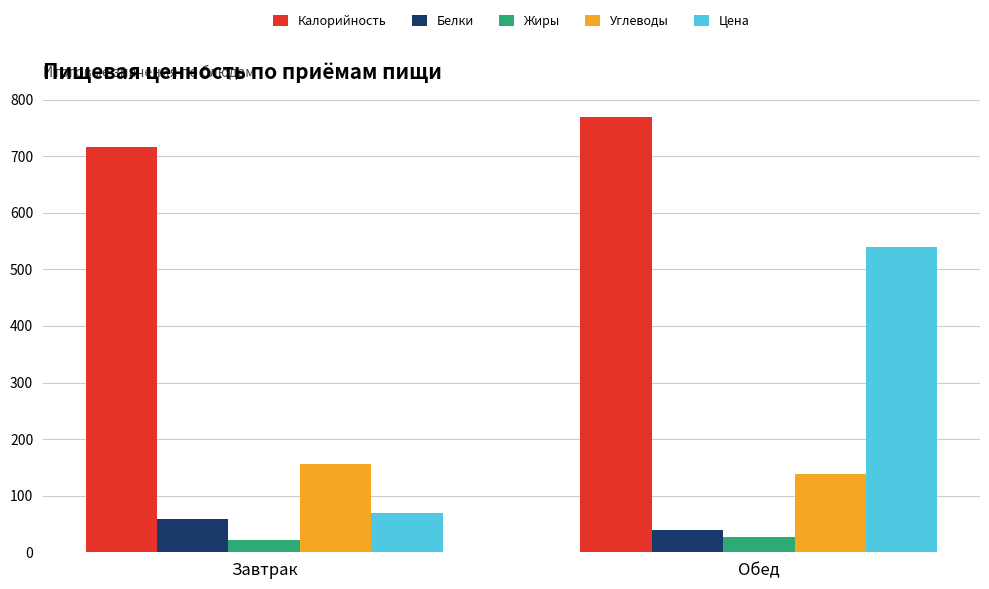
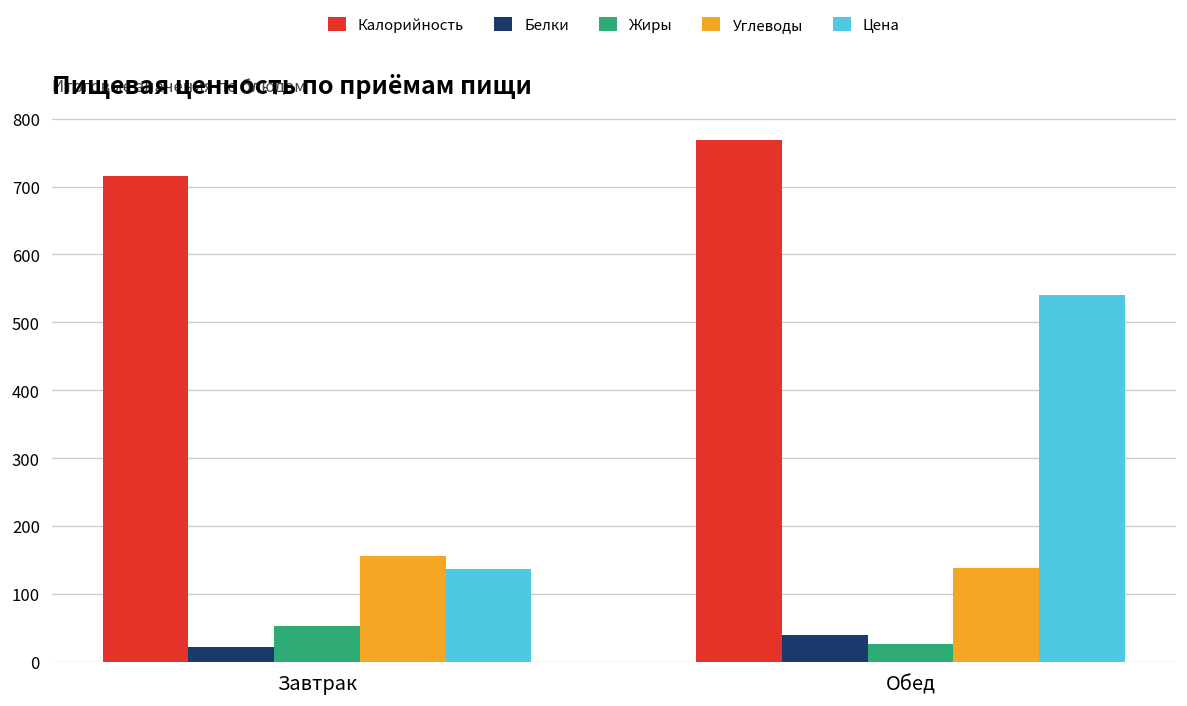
  {
    "Калорийность": {
      "Завтрак": 720,
      "Обед": 770
    },
    "Белки": {
-     "Завтрак": 60,
+     "Завтрак": 20,
      "Обед": 40
    },
    "Жиры": {
-     "Завтрак": 20,
+     "Завтрак": 50,
      "Обед": 30
    },
    "Углеводы": {
      "Завтрак": 160,
      "Обед": 140
    },
    "Цена": {
-     "Завтрак": 70,
+     "Завтрак": 140,
      "Обед": 540
    }
  }
